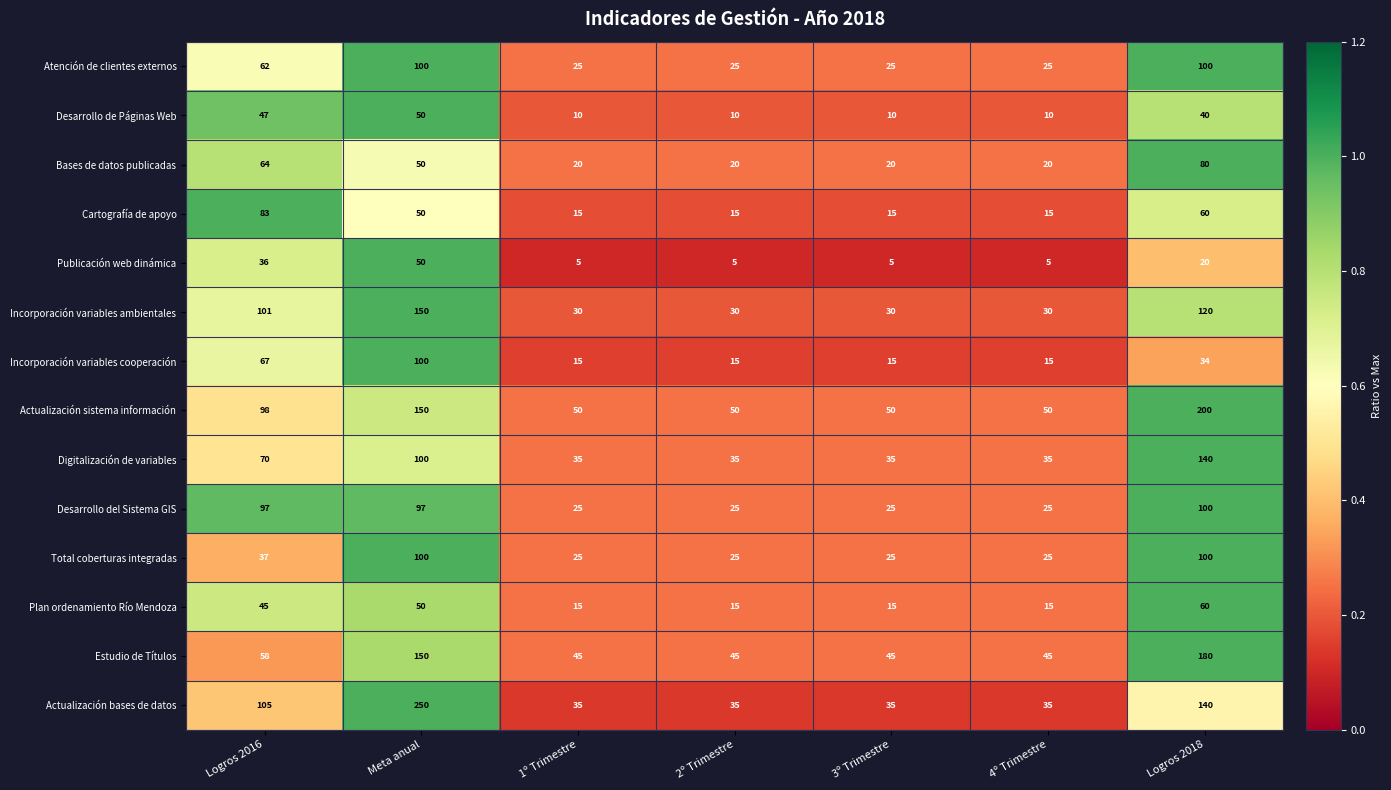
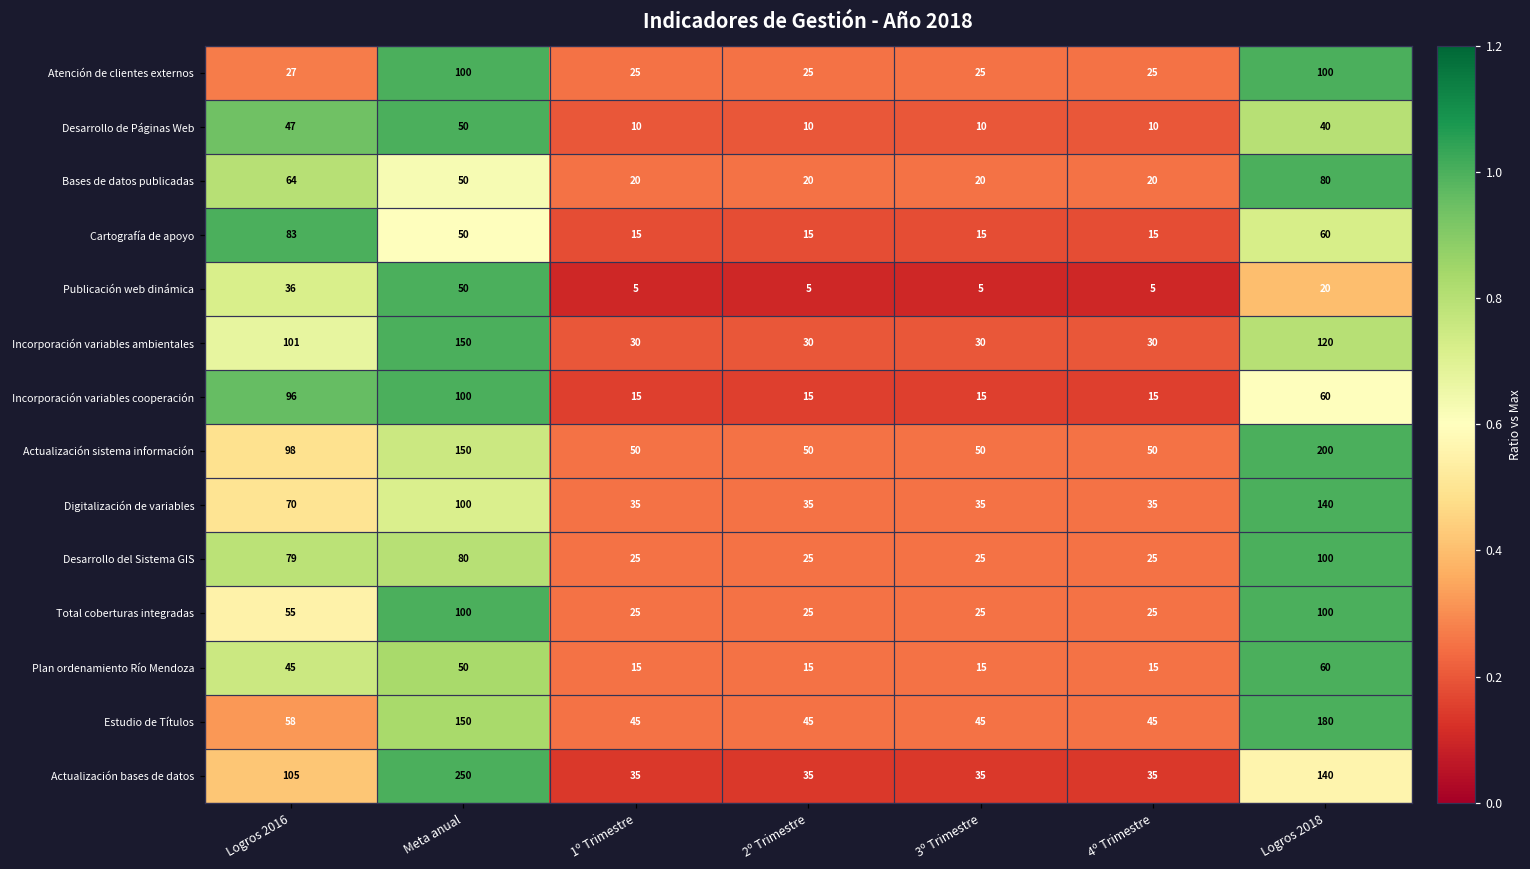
  {
    "Atención de clientes externos": {
-     "Logros 2016": 62,
+     "Logros 2016": 27,
      "Meta anual": 100,
      "1º Trimestre": 25,
      "2º Trimestre": 25,
      "3º Trimestre": 25,
      "4º Trimestre": 25,
      "Logros 2018": 100
    },
    "Desarrollo de Páginas Web": {
      "Logros 2016": 47,
      "Meta anual": 50,
      "1º Trimestre": 10,
      "2º Trimestre": 10,
      "3º Trimestre": 10,
      "4º Trimestre": 10,
      "Logros 2018": 40
    },
    "Bases de datos publicadas": {
      "Logros 2016": 64,
      "Meta anual": 50,
      "1º Trimestre": 20,
      "2º Trimestre": 20,
      "3º Trimestre": 20,
      "4º Trimestre": 20,
      "Logros 2018": 80
    },
    "Cartografía de apoyo": {
      "Logros 2016": 83,
      "Meta anual": 50,
      "1º Trimestre": 15,
      "2º Trimestre": 15,
      "3º Trimestre": 15,
      "4º Trimestre": 15,
      "Logros 2018": 60
    },
    "Publicación web dinámica": {
      "Logros 2016": 36,
      "Meta anual": 50,
      "1º Trimestre": 5,
      "2º Trimestre": 5,
      "3º Trimestre": 5,
      "4º Trimestre": 5,
      "Logros 2018": 20
    },
    "Incorporación variables ambientales": {
      "Logros 2016": 101,
      "Meta anual": 150,
      "1º Trimestre": 30,
      "2º Trimestre": 30,
      "3º Trimestre": 30,
      "4º Trimestre": 30,
      "Logros 2018": 120
    },
    "Incorporación variables cooperación": {
-     "Logros 2016": 67,
+     "Logros 2016": 96,
      "Meta anual": 100,
      "1º Trimestre": 15,
      "2º Trimestre": 15,
      "3º Trimestre": 15,
      "4º Trimestre": 15,
-     "Logros 2018": 34
+     "Logros 2018": 60
    },
    "Actualización sistema información": {
      "Logros 2016": 98,
      "Meta anual": 150,
      "1º Trimestre": 50,
      "2º Trimestre": 50,
      "3º Trimestre": 50,
      "4º Trimestre": 50,
      "Logros 2018": 200
    },
    "Digitalización de variables": {
      "Logros 2016": 70,
      "Meta anual": 100,
      "1º Trimestre": 35,
      "2º Trimestre": 35,
      "3º Trimestre": 35,
      "4º Trimestre": 35,
      "Logros 2018": 140
    },
    "Desarrollo del Sistema GIS": {
-     "Logros 2016": 97,
-     "Meta anual": 97,
+     "Logros 2016": 79,
+     "Meta anual": 80,
      "1º Trimestre": 25,
      "2º Trimestre": 25,
      "3º Trimestre": 25,
      "4º Trimestre": 25,
      "Logros 2018": 100
    },
    "Total coberturas integradas": {
-     "Logros 2016": 37,
+     "Logros 2016": 55,
      "Meta anual": 100,
      "1º Trimestre": 25,
      "2º Trimestre": 25,
      "3º Trimestre": 25,
      "4º Trimestre": 25,
      "Logros 2018": 100
    },
    "Plan ordenamiento Río Mendoza": {
      "Logros 2016": 45,
      "Meta anual": 50,
      "1º Trimestre": 15,
      "2º Trimestre": 15,
      "3º Trimestre": 15,
      "4º Trimestre": 15,
      "Logros 2018": 60
    },
    "Estudio de Títulos": {
      "Logros 2016": 58,
      "Meta anual": 150,
      "1º Trimestre": 45,
      "2º Trimestre": 45,
      "3º Trimestre": 45,
      "4º Trimestre": 45,
      "Logros 2018": 180
    },
    "Actualización bases de datos": {
      "Logros 2016": 105,
      "Meta anual": 250,
      "1º Trimestre": 35,
      "2º Trimestre": 35,
      "3º Trimestre": 35,
      "4º Trimestre": 35,
      "Logros 2018": 140
    }
  }
